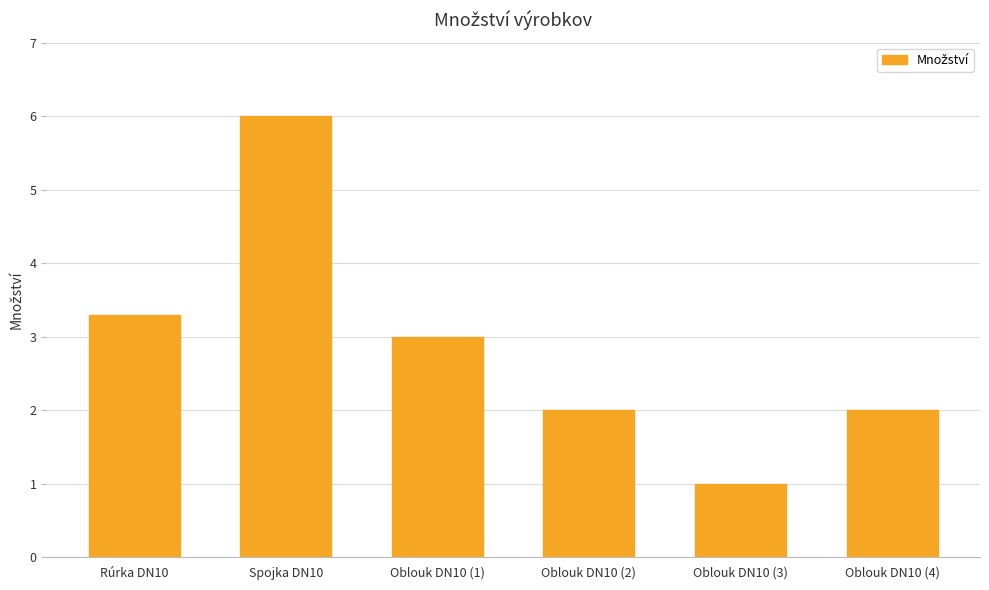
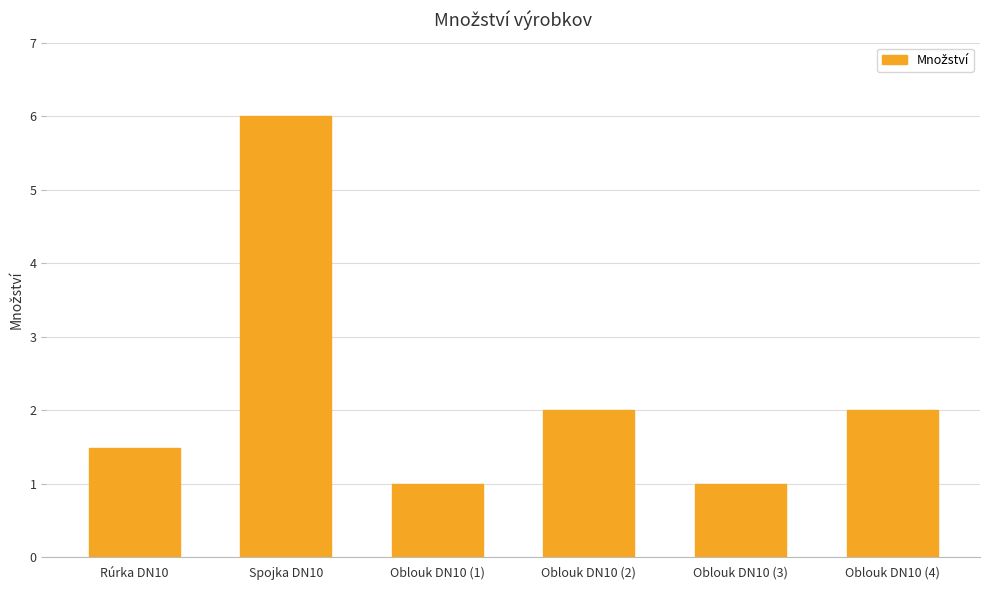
  {
-   "Rúrka DN10": 3.3,
+   "Rúrka DN10": 1.5,
    "Spojka DN10": 6.0,
-   "Oblouk DN10 (1)": 3,
+   "Oblouk DN10 (1)": 1,
    "Oblouk DN10 (2)": 2.0,
    "Oblouk DN10 (3)": 1.0,
    "Oblouk DN10 (4)": 2.0
  }
